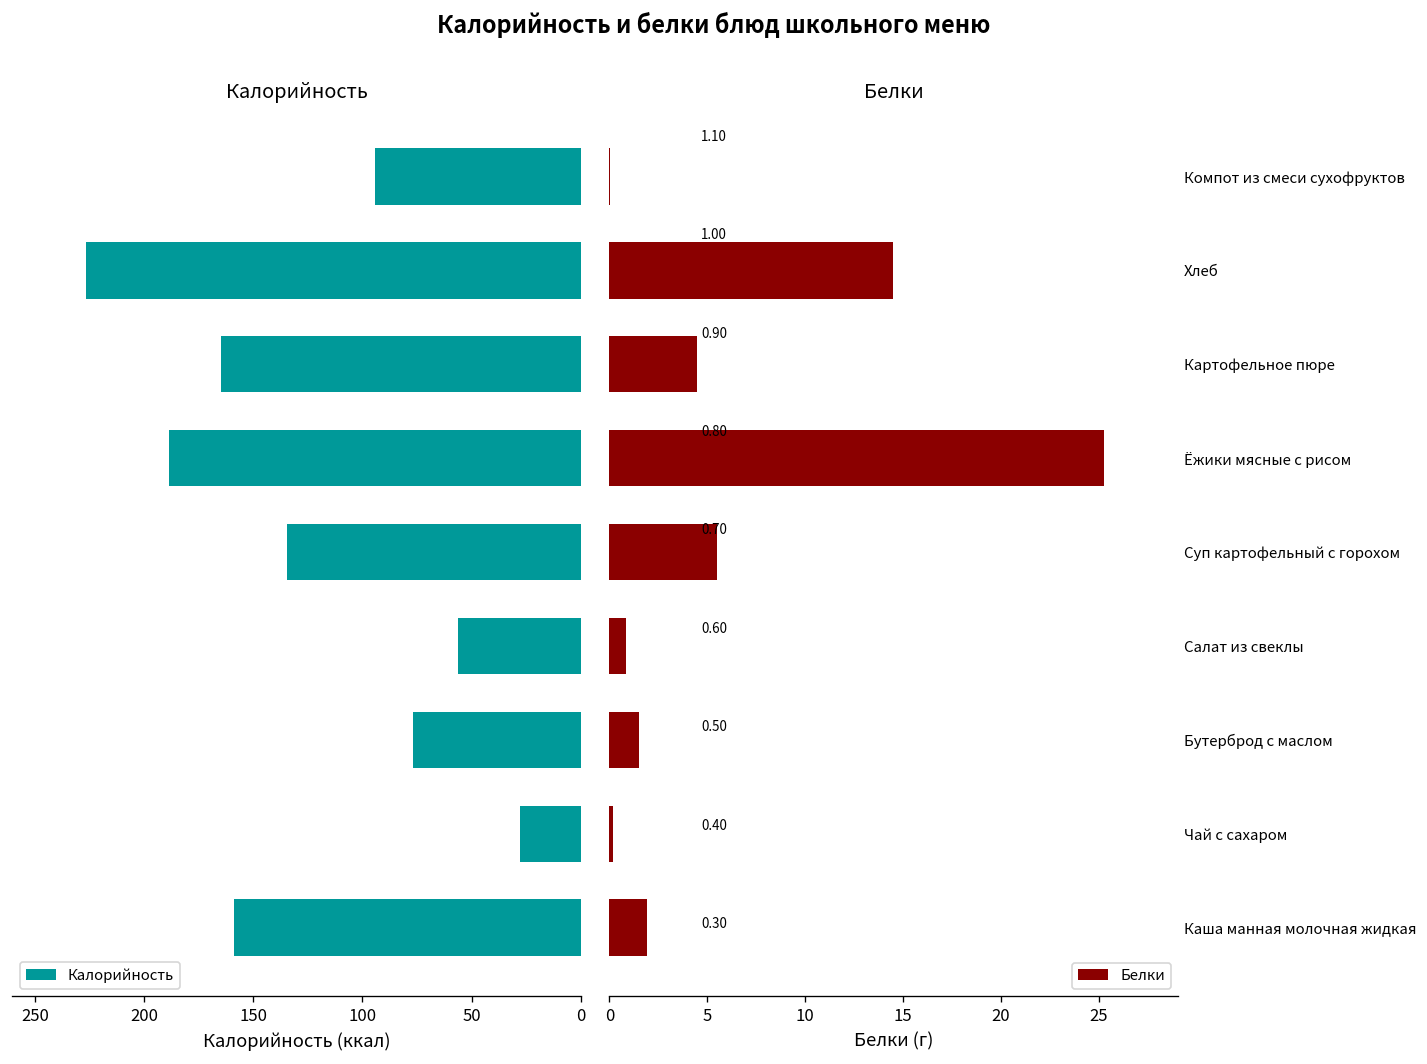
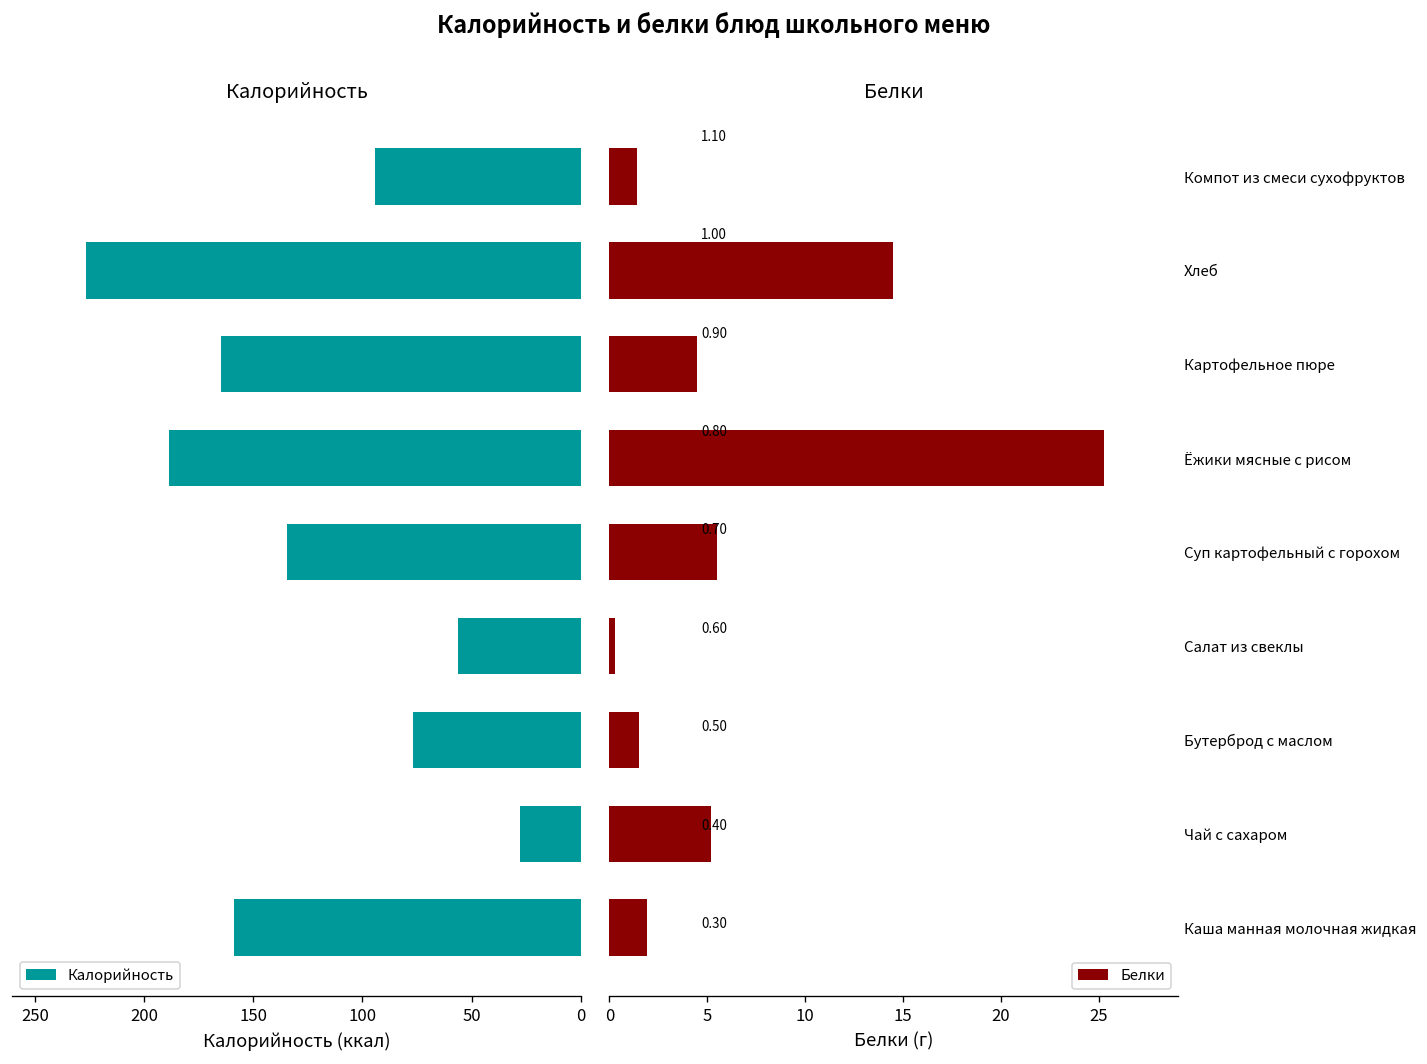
  {
    "Белки": {
-     "Компот из смеси сухофруктов": 0.0,
+     "Компот из смеси сухофруктов": 1.4,
      "Хлеб": 14.5,
      "Картофельное пюре": 4.5,
      "Ёжики мясные с рисом": 25.3,
      "Суп картофельный с горохом": 5.5,
-     "Салат из свеклы": 0.9,
+     "Салат из свеклы": 0.3,
      "Бутерброд с маслом": 1.5,
-     "Чай с сахаром": 0.2,
+     "Чай с сахаром": 5.2,
      "Каша манная молочная жидкая": 1.9
    }
  }
